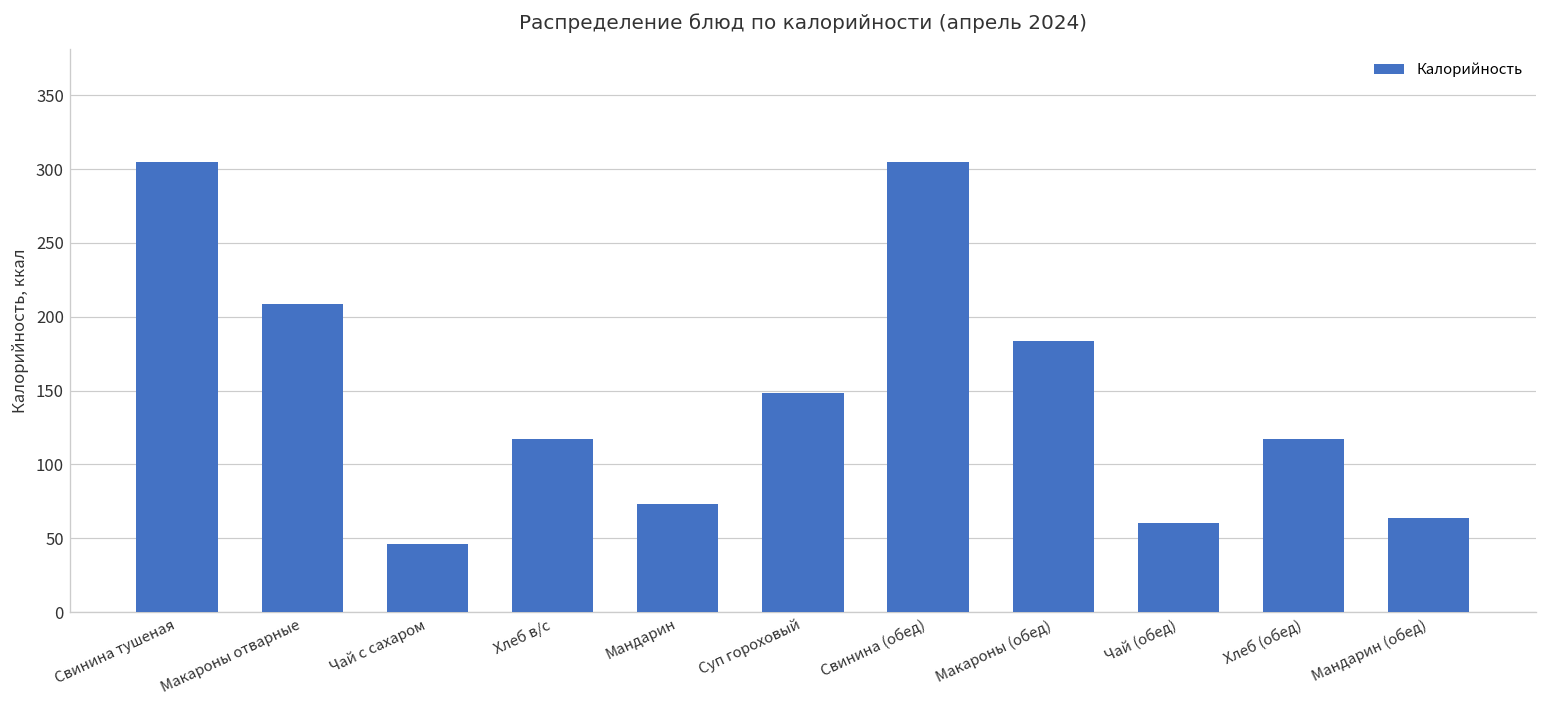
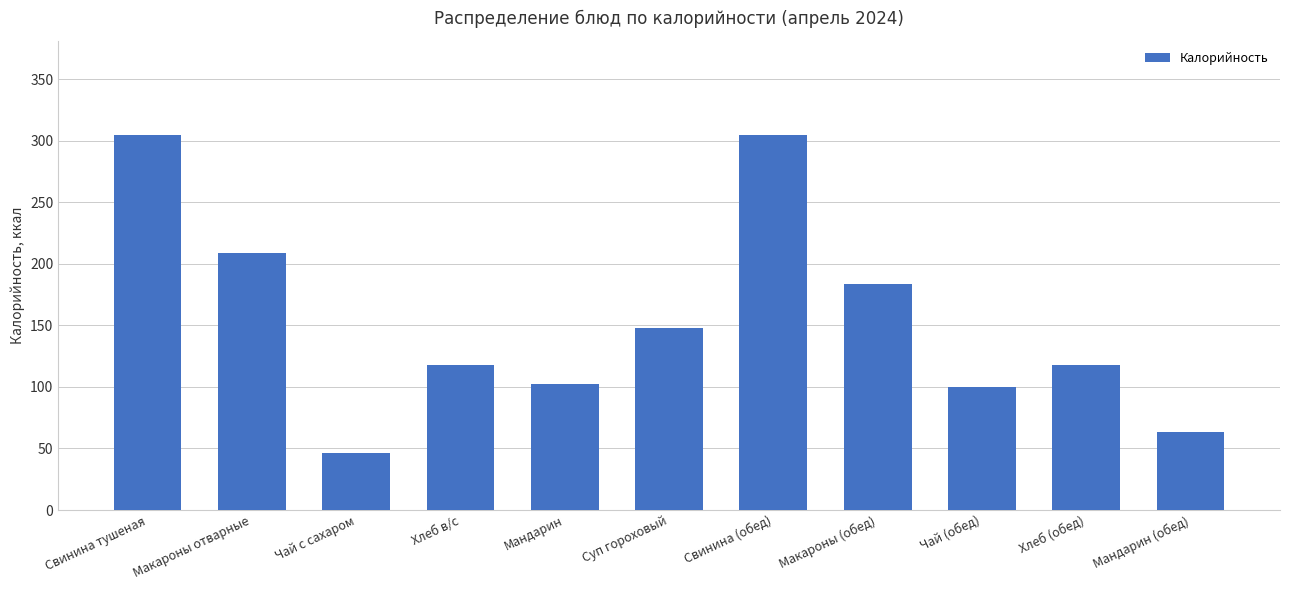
  {
    "Свинина тушеная": 305,
    "Макароны отварные": 209,
    "Чай с сахаром": 46,
    "Хлеб в/с": 118,
-   "Мандарин": 73,
+   "Мандарин": 102,
    "Суп гороховый": 148,
    "Свинина (обед)": 305,
    "Макароны (обед)": 184,
-   "Чай (обед)": 60,
+   "Чай (обед)": 100,
    "Хлеб (обед)": 118,
    "Мандарин (обед)": 64
  }
